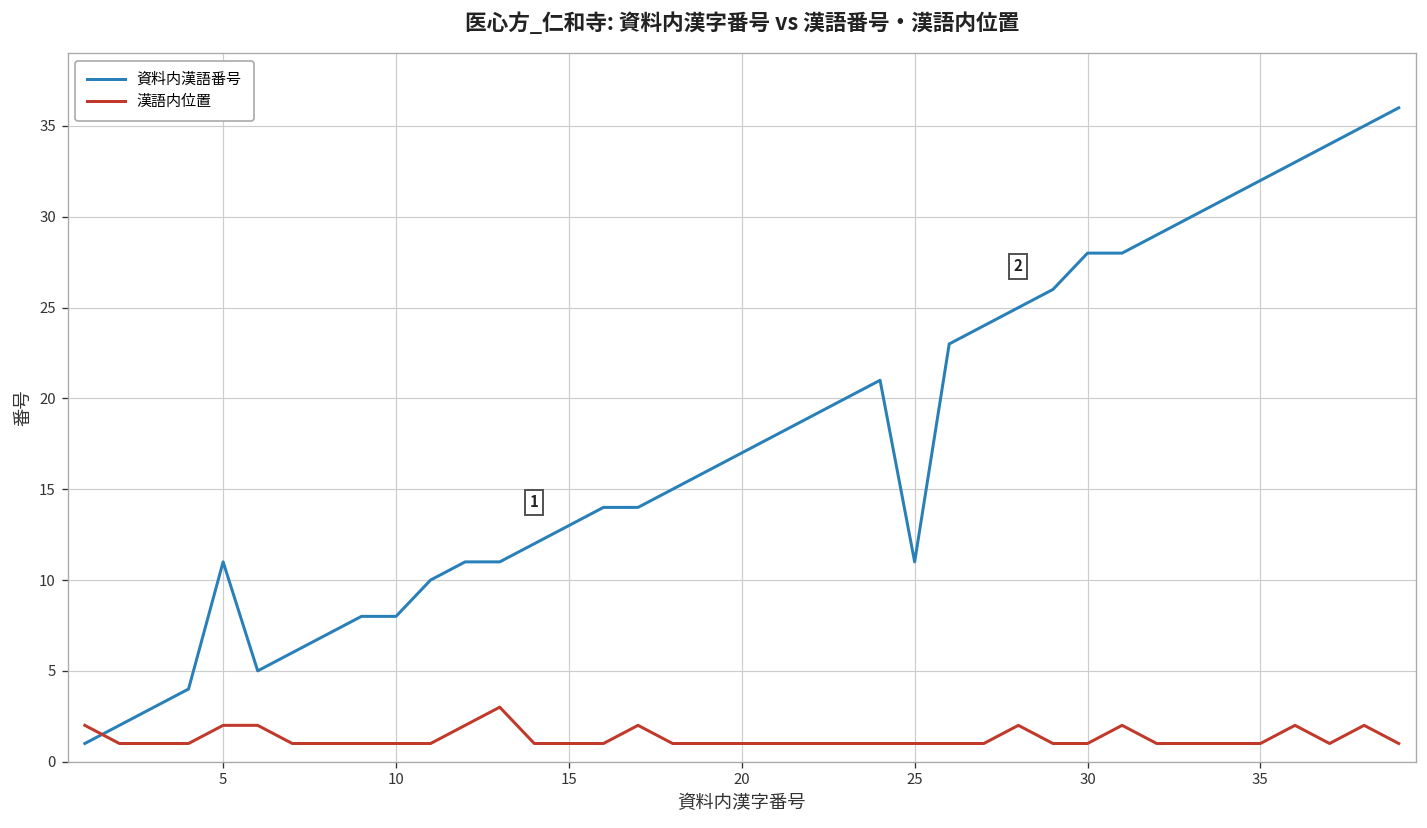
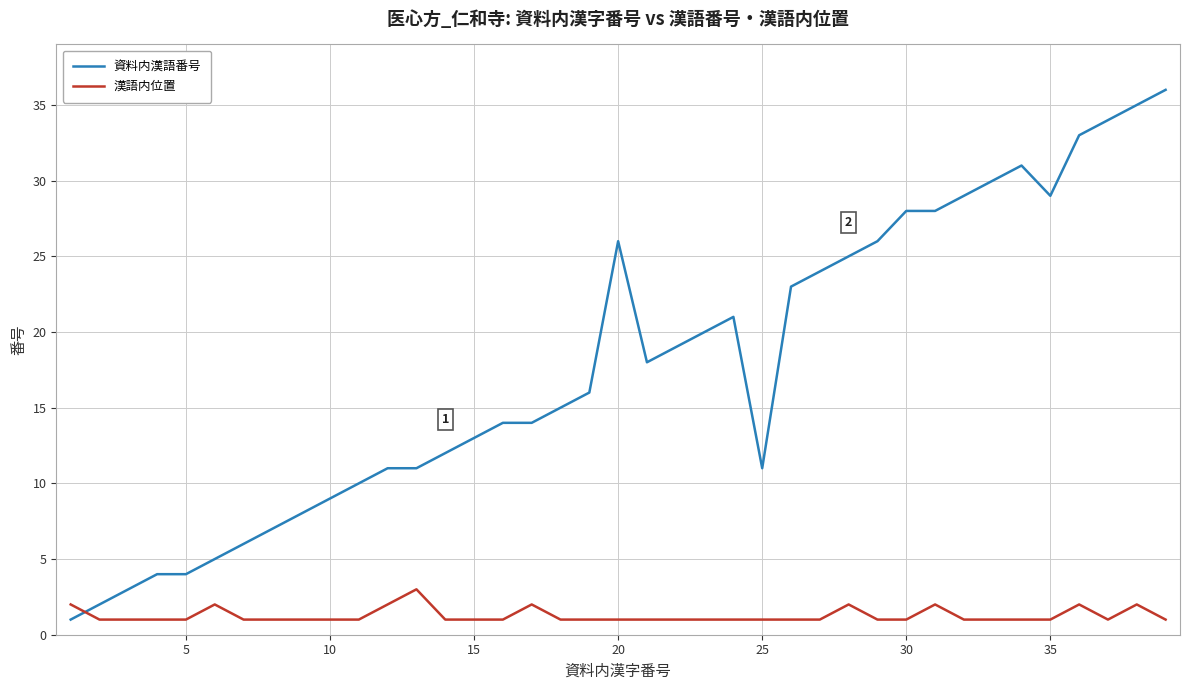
  {
    "資料内漢語番号": {
-     "5": 11,
-     "10": 8,
+     "5": 4,
+     "10": 9,
      "15": 13,
-     "20": 17,
+     "20": 26,
      "25": 11,
      "30": 28,
-     "35": 32
+     "35": 29
    },
    "漢語内位置": {
-     "5": 2,
+     "5": 1,
      "10": 1,
      "15": 1,
      "20": 1,
      "25": 1,
      "30": 1,
      "35": 1
    }
  }
